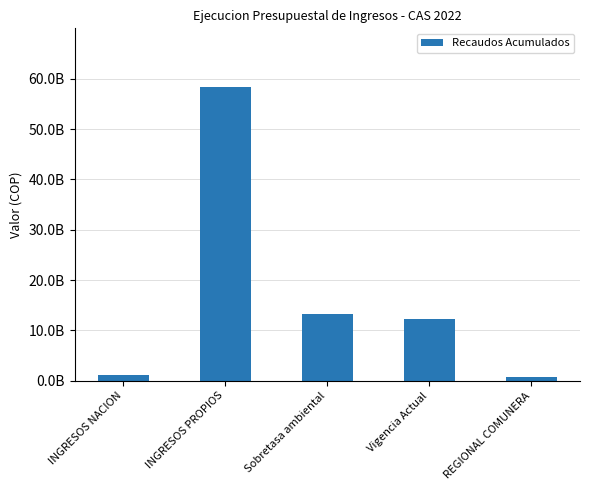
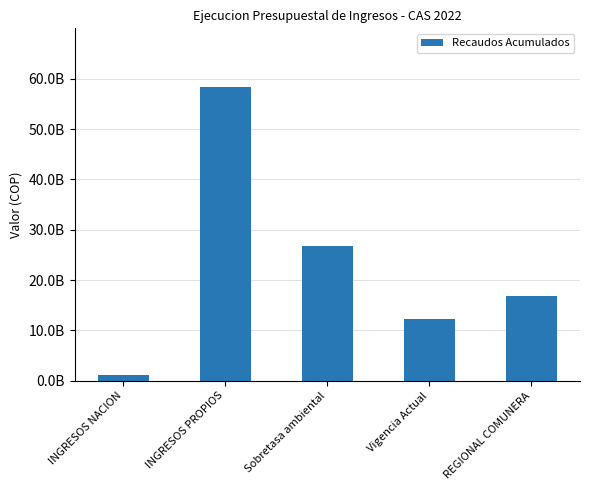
  {
    "INGRESOS NACION": 1000000000,
    "INGRESOS PROPIOS": 58000000000,
-   "Sobretasa ambiental": 13000000000,
+   "Sobretasa ambiental": 27000000000,
    "Vigencia Actual": 12000000000,
-   "REGIONAL COMUNERA": 1000000000
+   "REGIONAL COMUNERA": 17000000000
  }
